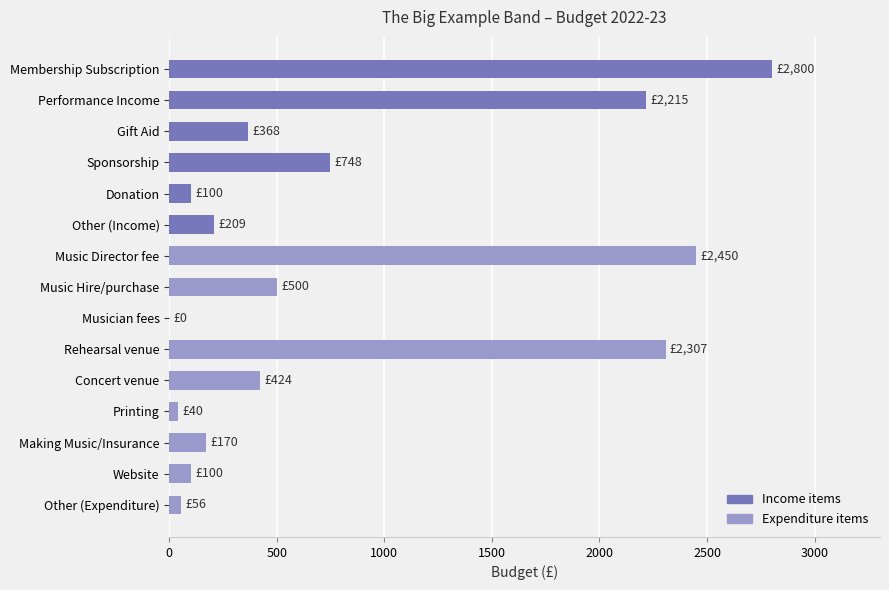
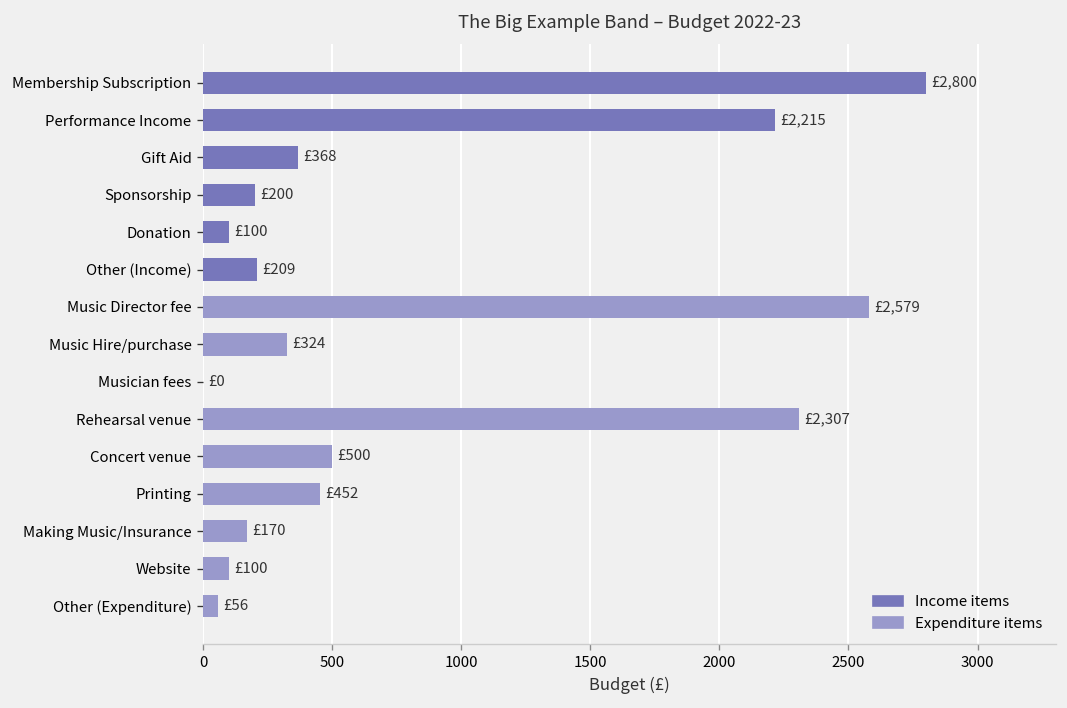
  {
    "Membership Subscription": "£2,800",
    "Performance Income": "£2,215",
    "Gift Aid": "£368",
-   "Sponsorship": "£748",
+   "Sponsorship": "£200",
    "Donation": "£100",
    "Other (Income)": "£209",
-   "Music Director fee": "£2,450",
-   "Music Hire/purchase": "£500",
+   "Music Director fee": "£2,579",
+   "Music Hire/purchase": "£324",
    "Musician fees": "£0",
    "Rehearsal venue": "£2,307",
-   "Concert venue": "£424",
-   "Printing": "£40",
+   "Concert venue": "£500",
+   "Printing": "£452",
    "Making Music/Insurance": "£170",
    "Website": "£100",
    "Other (Expenditure)": "£56"
  }
